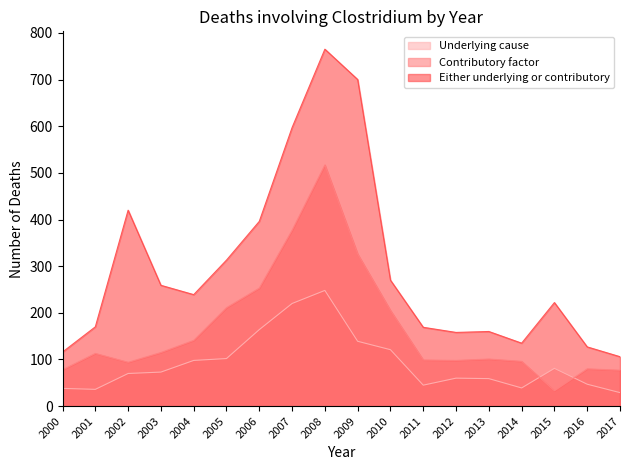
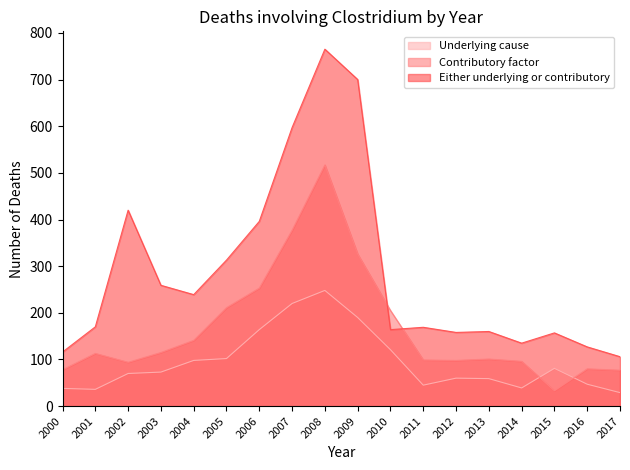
  {
    "Underlying cause": {
      "2000": 40,
      "2001": 40,
      "2002": 70,
      "2003": 70,
      "2004": 100,
      "2005": 100,
      "2006": 160,
      "2007": 220,
      "2008": 250,
-     "2009": 140,
+     "2009": 190,
      "2010": 120,
      "2011": 50,
      "2012": 60,
      "2013": 60,
      "2014": 40,
      "2015": 80,
      "2016": 50,
      "2017": 30
    },
    "Contributory factor": {
      "2000": 80,
      "2001": 110,
      "2002": 90,
      "2003": 120,
      "2004": 140,
      "2005": 210,
      "2006": 250,
      "2007": 380,
      "2008": 520,
      "2009": 330,
      "2010": 210,
      "2011": 100,
      "2012": 100,
      "2013": 100,
      "2014": 100,
      "2015": 30,
      "2016": 80,
      "2017": 80
    },
    "Either underlying or contributory": {
      "2000": 120,
      "2001": 170,
      "2002": 420,
      "2003": 260,
      "2004": 240,
      "2005": 310,
      "2006": 400,
      "2007": 600,
      "2008": 770,
      "2009": 700,
-     "2010": 270,
+     "2010": 160,
      "2011": 170,
      "2012": 160,
      "2013": 160,
      "2014": 140,
-     "2015": 220,
+     "2015": 160,
      "2016": 130,
      "2017": 110
    }
  }
